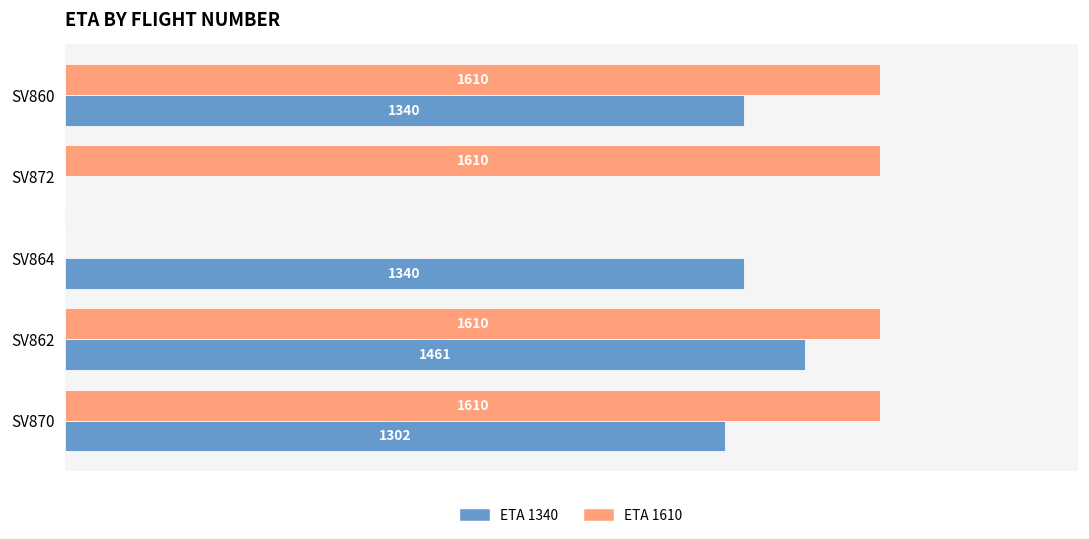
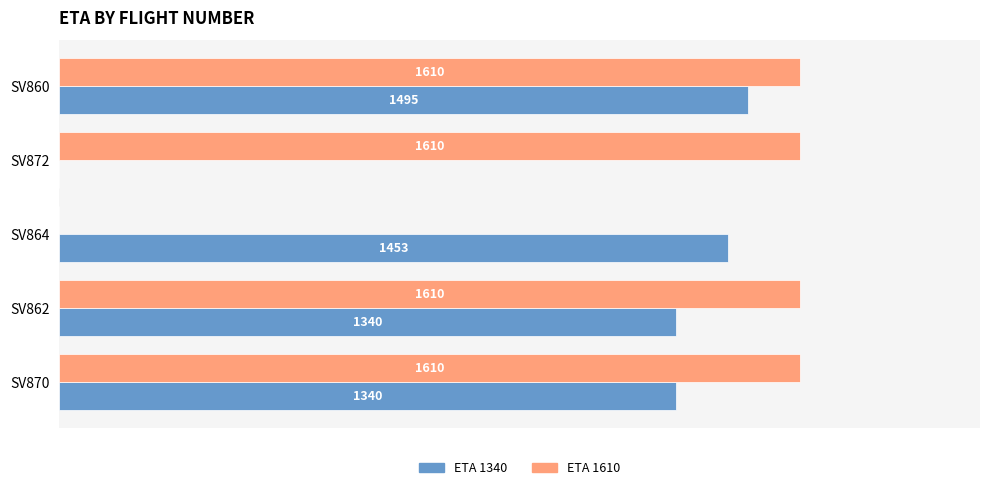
  {
    "ETA 1340": {
-     "SV860": 1340,
-     "SV864": 1340,
-     "SV862": 1461,
-     "SV870": 1302
+     "SV860": 1495,
+     "SV864": 1453,
+     "SV862": 1340,
+     "SV870": 1340
    },
    "ETA 1610": {
      "SV860": 1610,
      "SV872": 1610,
      "SV862": 1610,
      "SV870": 1610
    }
  }
